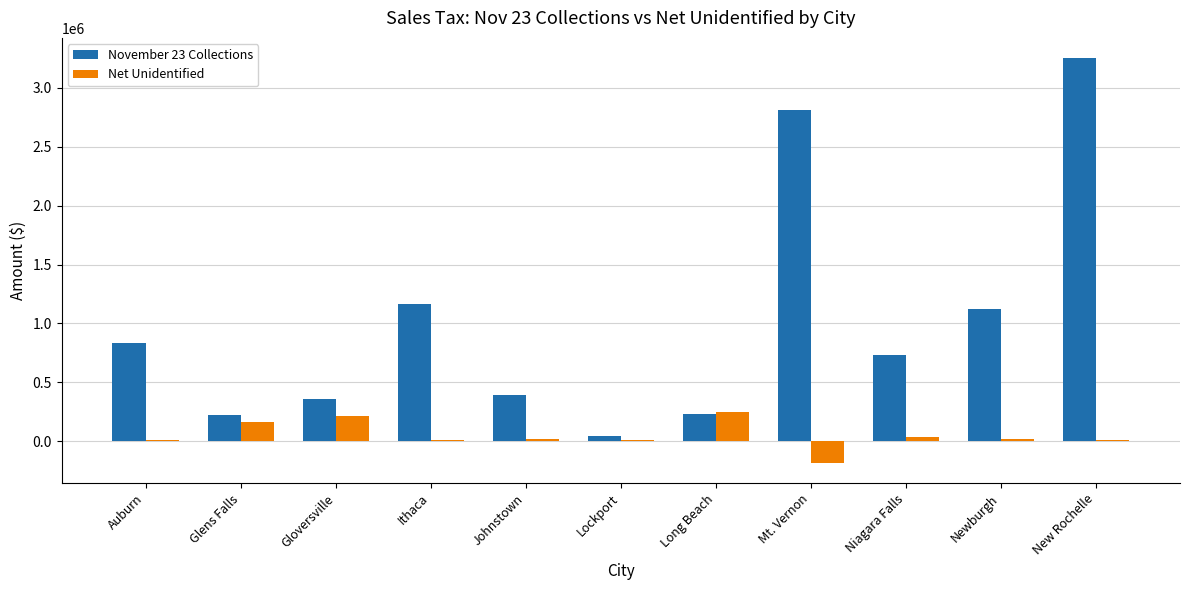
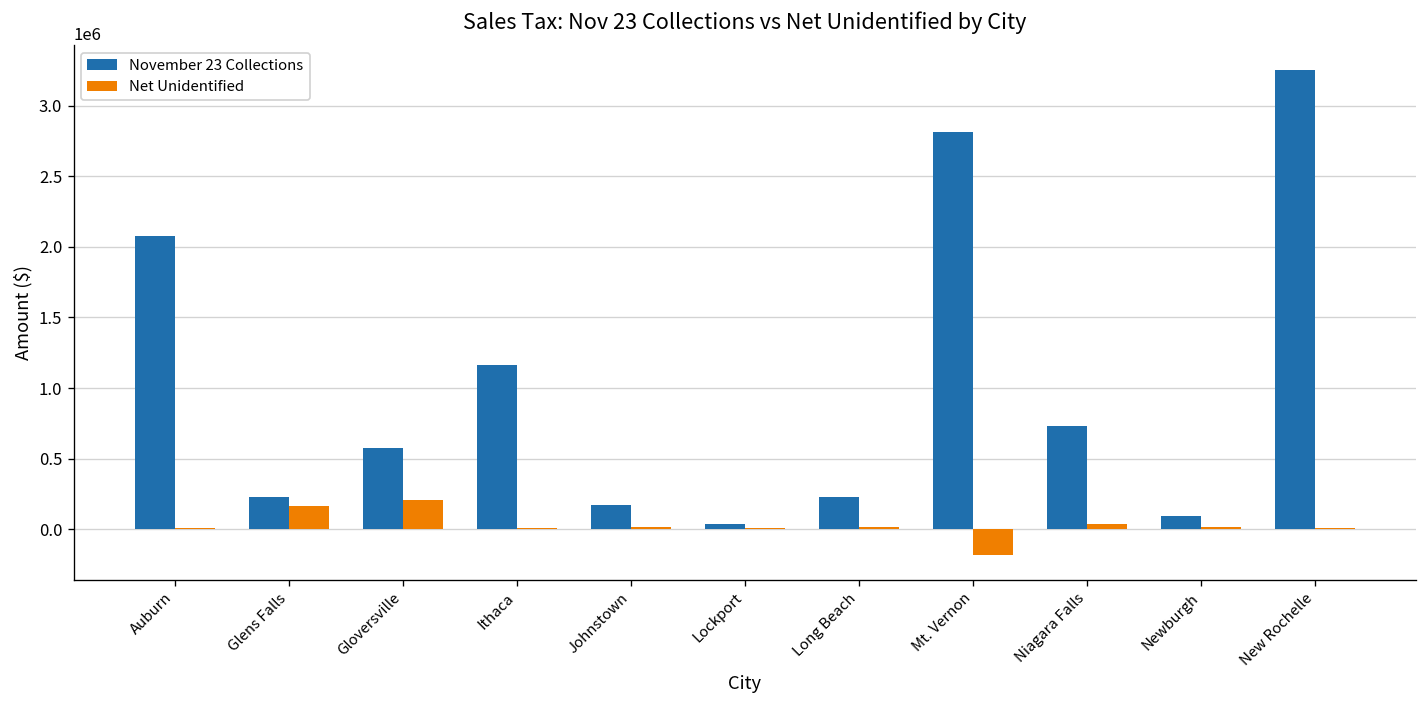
  {
    "November 23 Collections": {
-     "Auburn": 840000,
+     "Auburn": 2080000,
      "Glens Falls": 230000,
-     "Gloversville": 360000,
+     "Gloversville": 570000,
      "Ithaca": 1170000,
-     "Johnstown": 390000,
+     "Johnstown": 170000,
      "Lockport": 40000,
      "Long Beach": 230000,
      "Mt. Vernon": 2810000,
      "Niagara Falls": 730000,
-     "Newburgh": 1120000,
+     "Newburgh": 100000,
      "New Rochelle": 3250000
    },
    "Net Unidentified": {
      "Glens Falls": 160000,
      "Gloversville": 210000,
-     "Long Beach": 250000,
+     "Long Beach": 20000,
      "Mt. Vernon": -180000,
      "Niagara Falls": 40000
    }
  }
